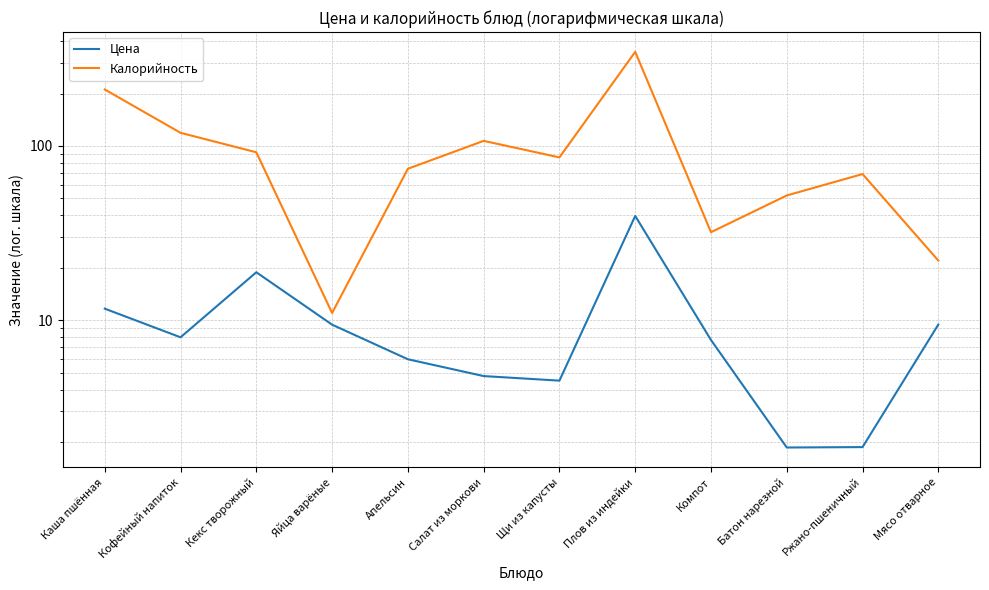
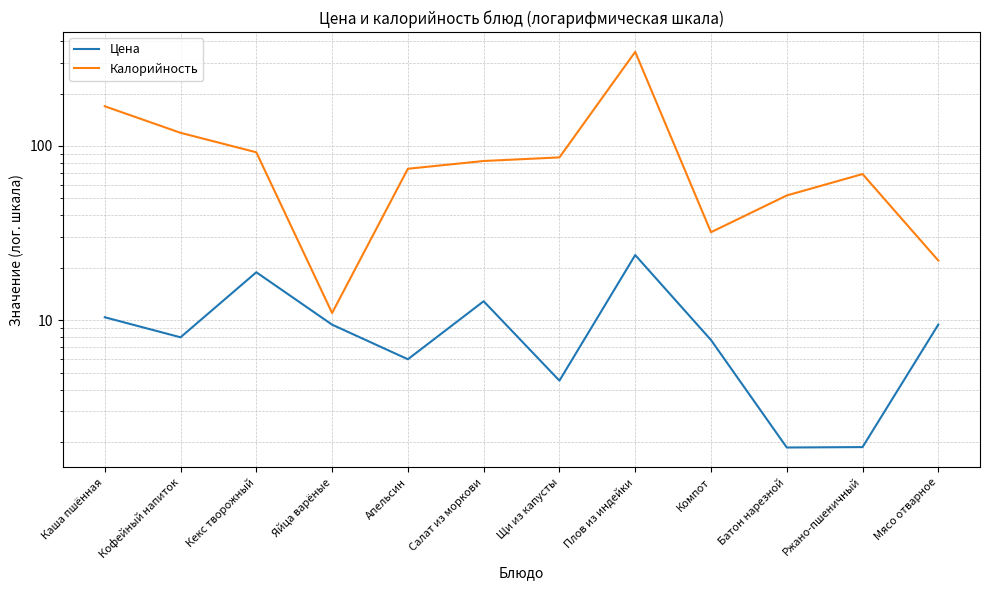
  {
    "Цена": {
-     "Каша пшённая": 12,
+     "Каша пшённая": 10,
      "Кофейный напиток": 8,
      "Кекс творожный": 19,
      "Яйца варёные": 9,
      "Апельсин": 6.0,
-     "Салат из моркови": 4.8,
+     "Салат из моркови": 13,
      "Щи из капусты": 4.5,
-     "Плов из индейки": 40,
+     "Плов из индейки": 24,
      "Компот": 8,
      "Батон нарезной": 1.9,
      "Ржано-пшеничный": 1.9,
      "Мясо отварное": 9
    },
    "Калорийность": {
-     "Каша пшённая": 210,
+     "Каша пшённая": 170,
      "Кофейный напиток": 120,
      "Кекс творожный": 90,
      "Яйца варёные": 11,
      "Апельсин": 74,
-     "Салат из моркови": 110,
+     "Салат из моркови": 80,
      "Щи из капусты": 90,
      "Плов из индейки": 350,
      "Компот": 32,
      "Батон нарезной": 52,
      "Ржано-пшеничный": 69,
      "Мясо отварное": 22
    }
  }
